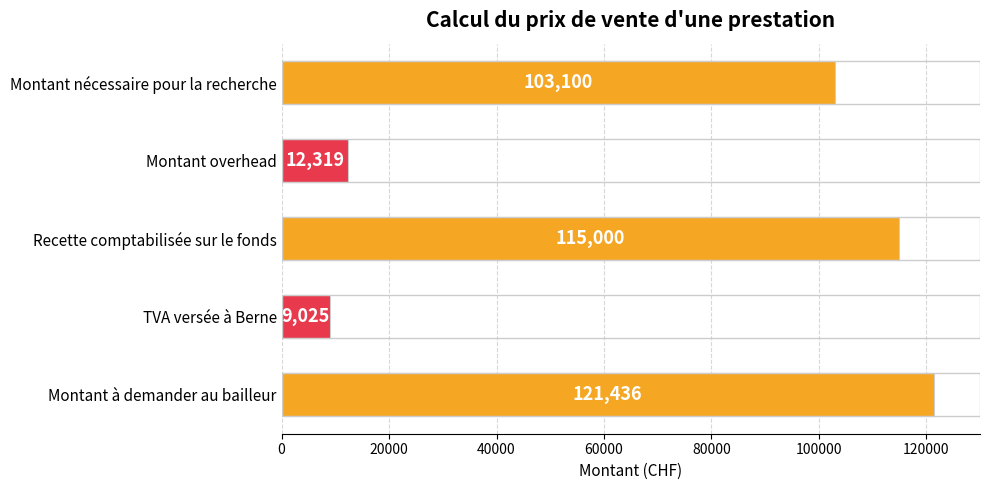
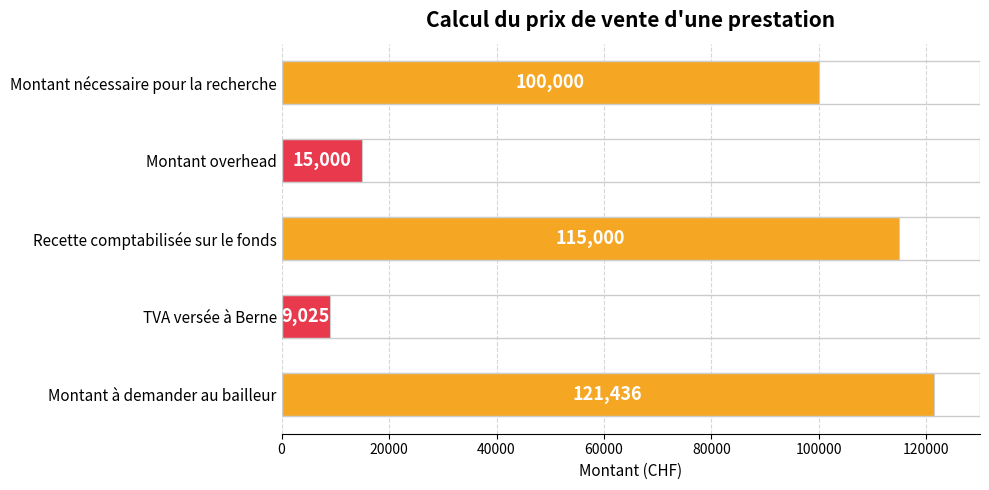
  {
-   "Montant nécessaire pour la recherche": "103,100",
-   "Montant overhead": "12,319",
+   "Montant nécessaire pour la recherche": "100,000",
+   "Montant overhead": "15,000",
    "Recette comptabilisée sur le fonds": "115,000",
    "TVA versée à Berne": "9,025",
    "Montant à demander au bailleur": "121,436"
  }
